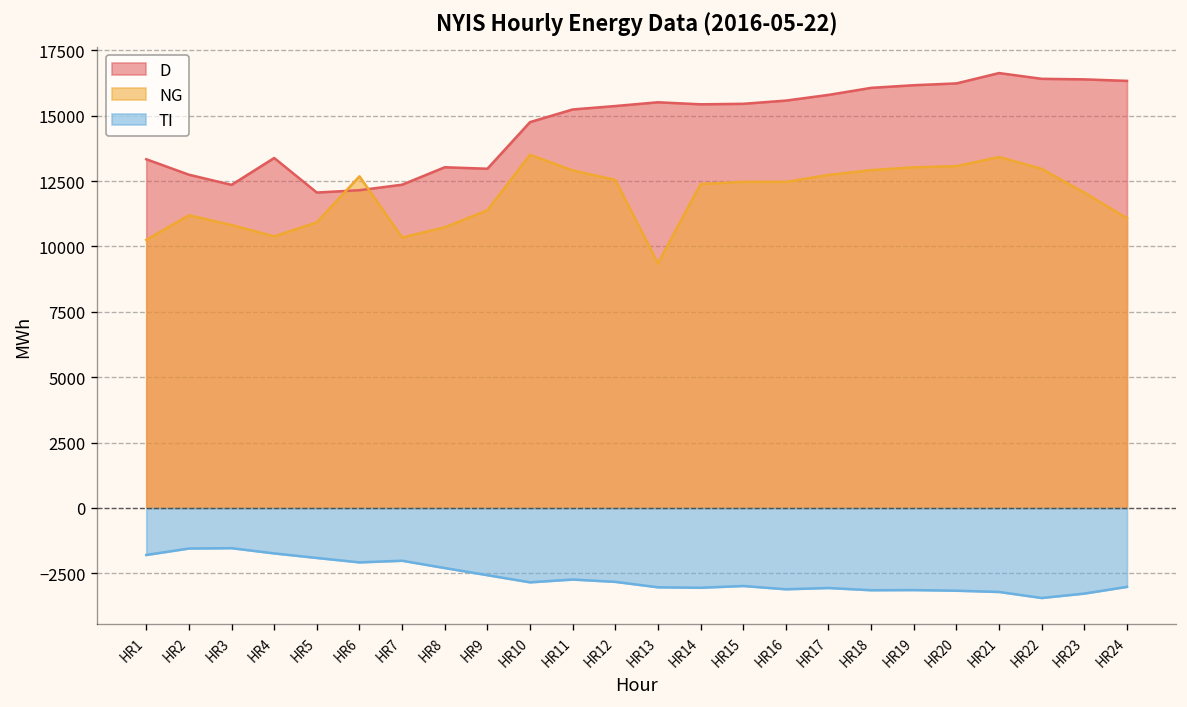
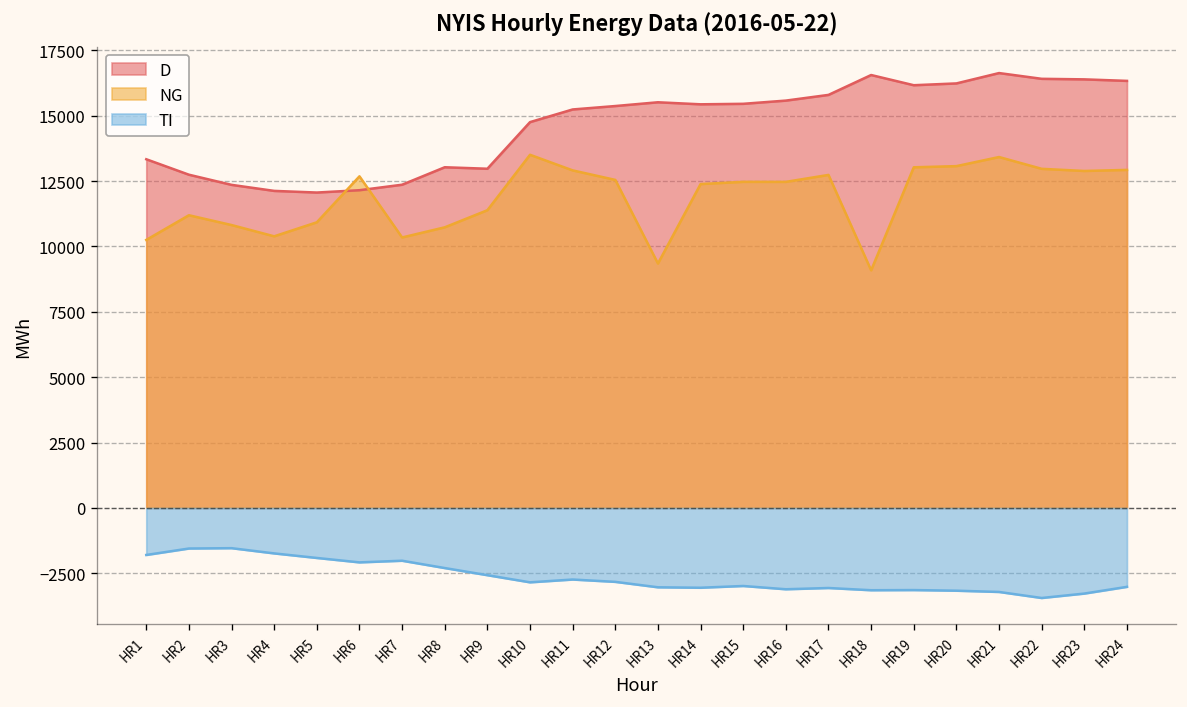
  {
    "D": {
      "HR1": 13300,
      "HR2": 12700,
      "HR3": 12400,
-     "HR4": 13400,
+     "HR4": 12100,
      "HR5": 12100,
      "HR6": 12200,
      "HR7": 12400,
      "HR8": 13000,
      "HR9": 13000,
      "HR10": 14800,
      "HR11": 15200,
      "HR12": 15400,
      "HR13": 15500,
      "HR14": 15400,
      "HR15": 15500,
      "HR16": 15600,
      "HR17": 15800,
-     "HR18": 16100,
+     "HR18": 16600,
      "HR19": 16200,
      "HR20": 16200,
      "HR21": 16600,
      "HR22": 16400,
      "HR23": 16400,
      "HR24": 16300
    },
    "NG": {
      "HR1": 10300,
      "HR2": 11200,
      "HR3": 10800,
      "HR4": 10400,
      "HR5": 10900,
      "HR6": 12700,
      "HR7": 10300,
      "HR8": 10700,
      "HR9": 11400,
      "HR10": 13500,
      "HR11": 12900,
      "HR12": 12500,
      "HR13": 9300,
      "HR14": 12400,
      "HR15": 12500,
      "HR16": 12500,
      "HR17": 12700,
-     "HR18": 12900,
+     "HR18": 9100,
      "HR19": 13000,
      "HR20": 13100,
      "HR21": 13400,
      "HR22": 13000,
-     "HR23": 12100,
-     "HR24": 11100
+     "HR23": 12900,
+     "HR24": 12900
    }
  }
